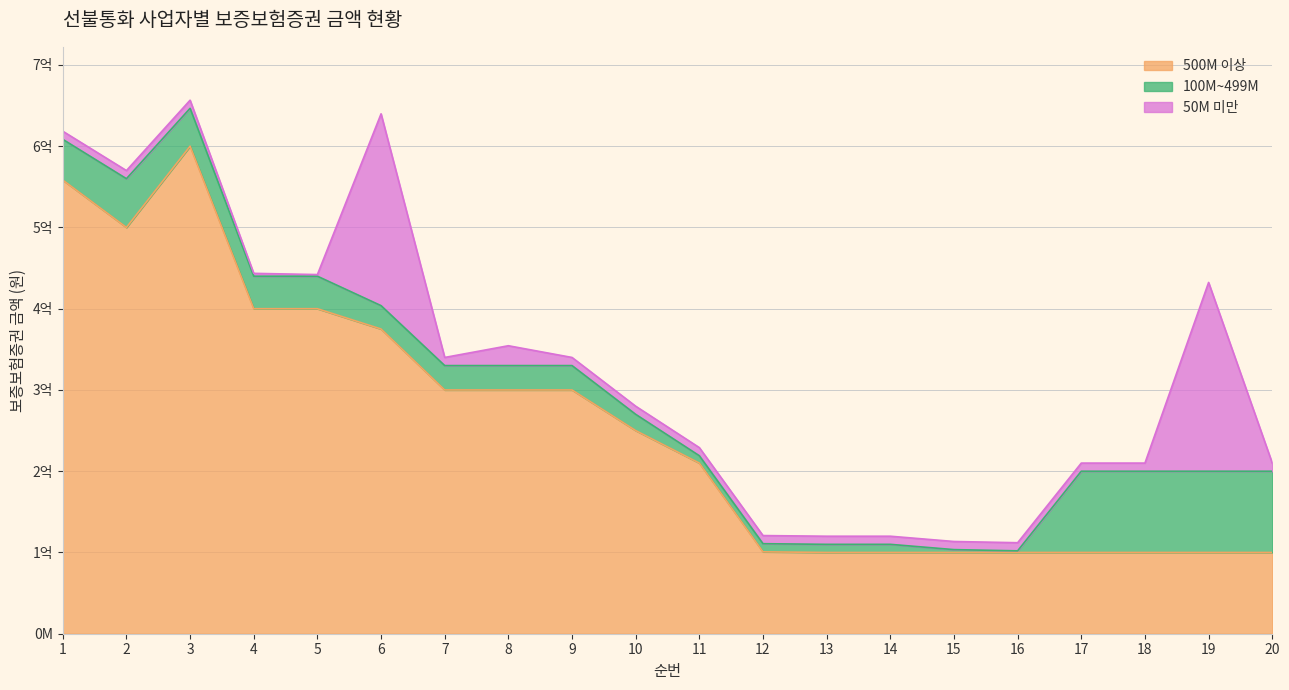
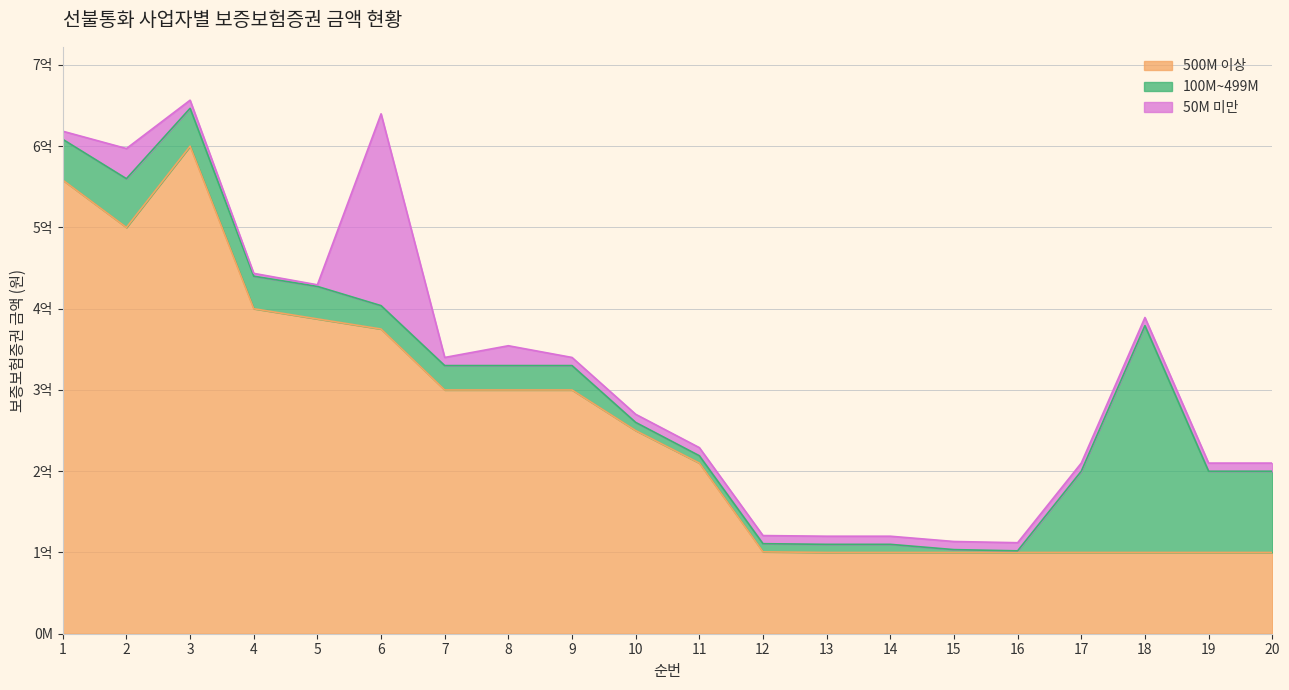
  {
    "500M 이상": {
      "1": "5.6억",
      "2": "5.0억",
      "3": "6.0억",
      "4": "4.0억",
-     "5": "4.0억",
+     "5": "3.9억",
      "6": "3.8억",
      "7": "3.0억",
      "8": "3.0억",
      "9": "3.0억",
      "10": "2.5억",
      "11": "2.1억",
      "12": "1.0억",
      "13": "1.0억",
      "14": "1.0억",
      "15": "1.0억",
      "17": "1.0억",
      "18": "1.0억",
      "19": "1.0억",
      "20": "1.0억"
    },
    "100M~499M": {
      "1": "0.5억",
      "2": "0.6억",
      "3": "0.5억",
      "4": "0.4억",
      "6": "0.3억",
      "7": "0.3억",
      "8": "0.3억",
      "9": "0.3억",
-     "10": "0.2억",
+     "10": "0.1억",
      "11": "0.1억",
      "12": "0.1억",
      "13": "0.1억",
      "14": "0.1억",
      "15": "0.0억",
      "17": "1.0억",
-     "18": "1.0억",
+     "18": "2.8억",
      "19": "1.0억",
      "20": "1.0억"
    },
    "50M 미만": {
      "1": "0.1억",
-     "2": "0.1억",
+     "2": "0.4억",
      "3": "0.1억",
      "4": "0.0억",
      "6": "2.4억",
      "7": "0.1억",
      "8": "0.2억",
      "9": "0.1억",
      "10": "0.1억",
      "11": "0.1억",
      "12": "0.1억",
      "13": "0.1억",
      "14": "0.1억",
      "15": "0.1억",
      "16": "0.1억",
      "17": "0.1억",
      "18": "0.1억",
-     "19": "2.3억",
+     "19": "0.1억",
      "20": "0.1억"
    }
  }
